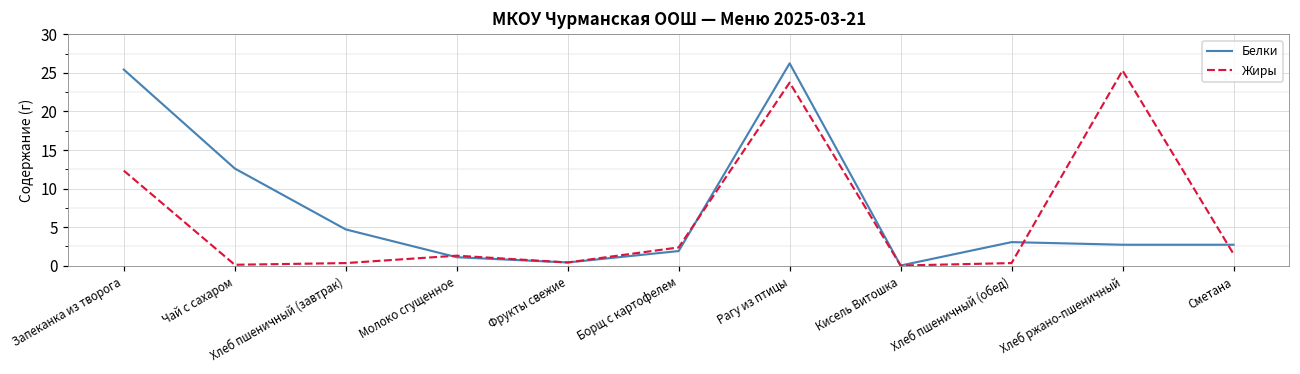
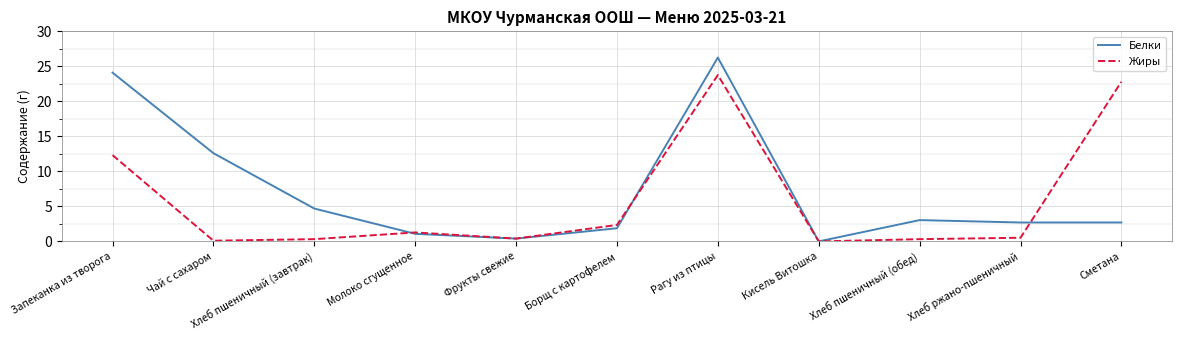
  {
    "Белки": {
-     "Запеканка из творога": 25,
+     "Запеканка из творога": 24,
      "Чай с сахаром": 13,
      "Хлеб пшеничный (завтрак)": 5,
      "Борщ с картофелем": 2,
      "Рагу из птицы": 26,
      "Хлеб пшеничный (обед)": 3,
      "Хлеб ржано-пшеничный": 3,
      "Сметана": 3
    },
    "Жиры": {
      "Запеканка из творога": 12,
      "Чай с сахаром": 0,
      "Хлеб пшеничный (завтрак)": 0,
      "Борщ с картофелем": 2,
      "Рагу из птицы": 24,
      "Хлеб пшеничный (обед)": 0,
-     "Хлеб ржано-пшеничный": 25,
-     "Сметана": 2
+     "Хлеб ржано-пшеничный": 1,
+     "Сметана": 23
    }
  }
